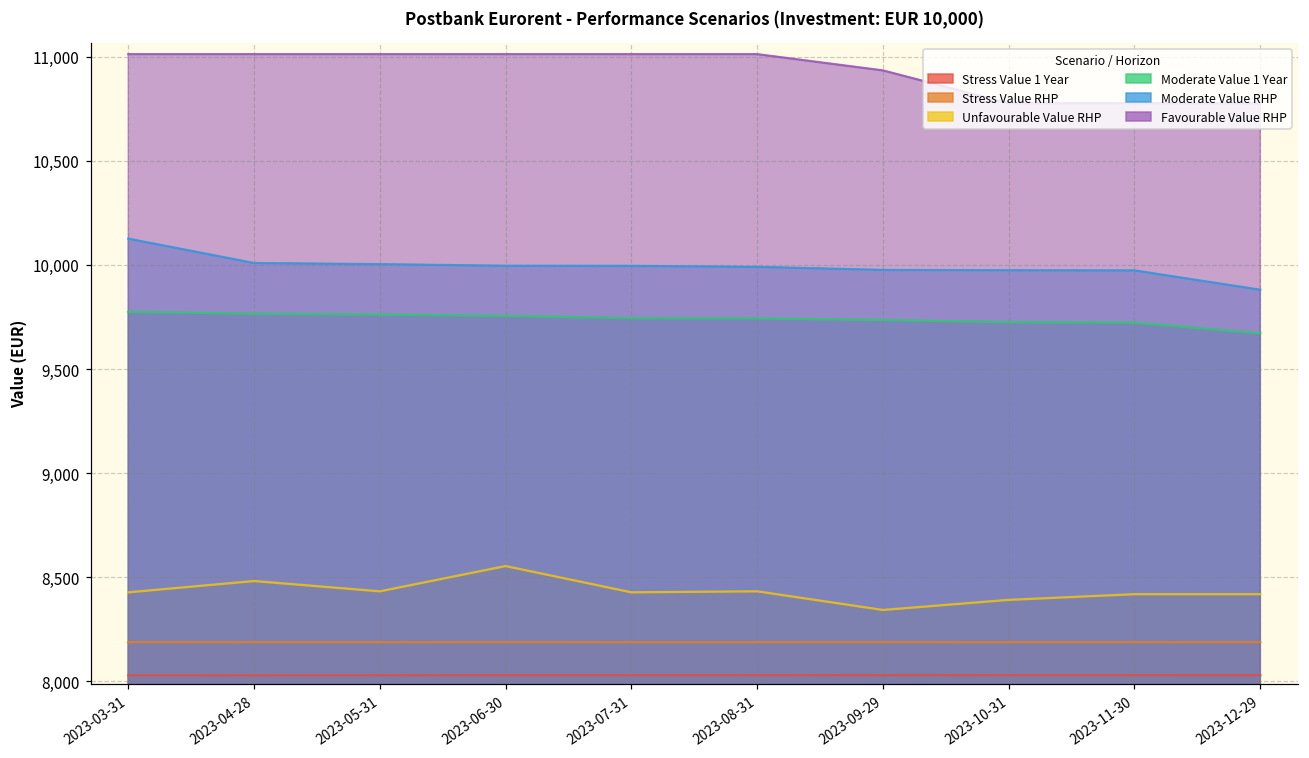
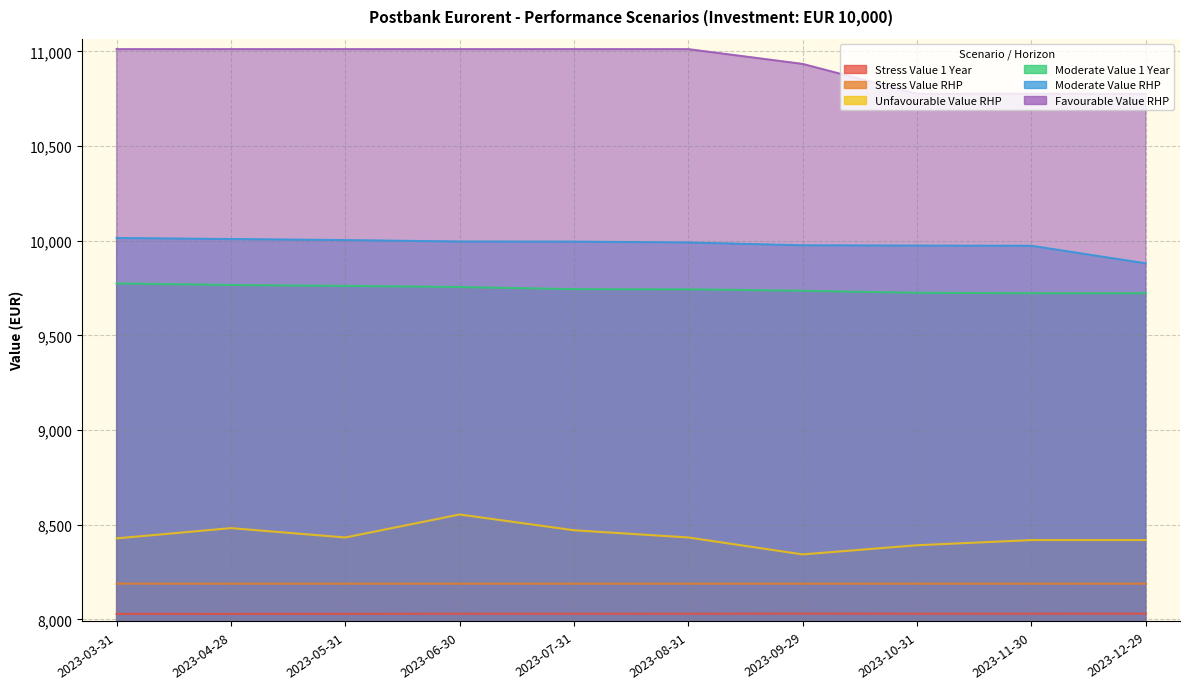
  {
    "Unfavourable Value RHP": {
      "2023-03-31": "8,430",
      "2023-04-28": "8,480",
      "2023-05-31": "8,430",
      "2023-06-30": "8,550",
-     "2023-07-31": "8,430",
+     "2023-07-31": "8,470",
      "2023-08-31": "8,430",
      "2023-09-29": "8,340",
      "2023-10-31": "8,390",
      "2023-11-30": "8,420",
      "2023-12-29": "8,420"
    },
    "Moderate Value 1 Year": {
      "2023-03-31": "9,770",
      "2023-04-28": "9,770",
      "2023-05-31": "9,760",
      "2023-06-30": "9,760",
      "2023-07-31": "9,740",
      "2023-08-31": "9,740",
      "2023-09-29": "9,740",
      "2023-10-31": "9,730",
      "2023-11-30": "9,720",
-     "2023-12-29": "9,670"
+     "2023-12-29": "9,720"
    },
    "Moderate Value RHP": {
-     "2023-03-31": "10,130",
+     "2023-03-31": "10,010",
      "2023-04-28": "10,010",
      "2023-05-31": "10,000",
      "2023-06-30": "10,000",
      "2023-07-31": "10,000",
      "2023-08-31": "9,990",
      "2023-09-29": "9,980",
      "2023-10-31": "9,970",
      "2023-11-30": "9,970",
      "2023-12-29": "9,880"
    },
    "Favourable Value RHP": {
      "2023-03-31": "11,010",
      "2023-04-28": "11,010",
      "2023-05-31": "11,010",
      "2023-06-30": "11,010",
      "2023-07-31": "11,010",
      "2023-08-31": "11,010",
      "2023-09-29": "10,930"
    }
  }
